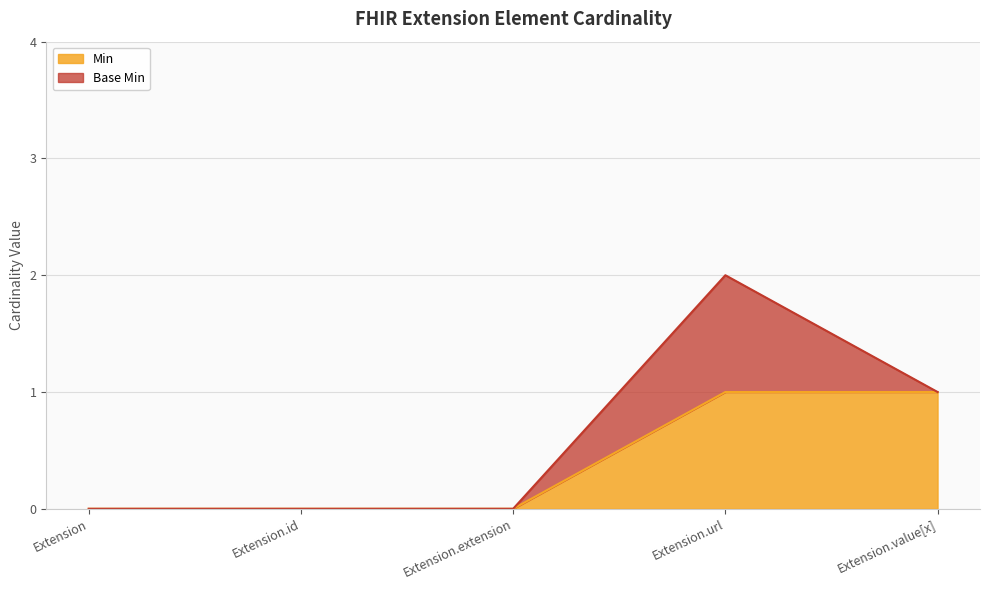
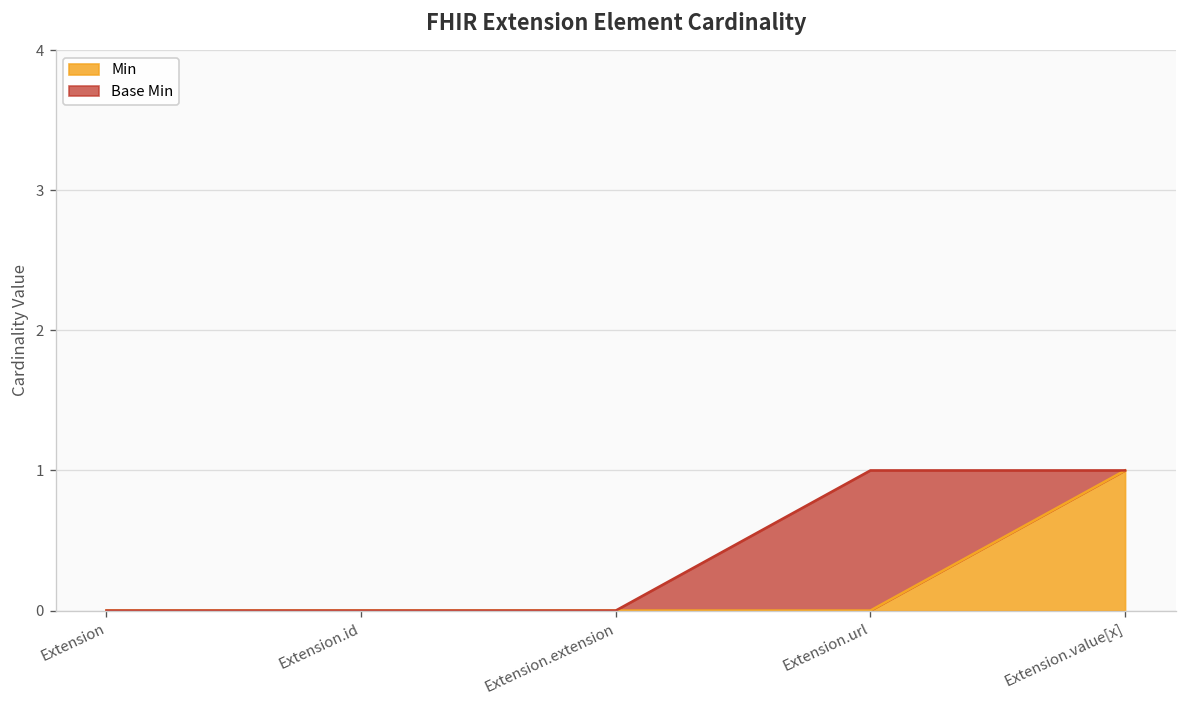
  {
    "Min": {
-     "Extension.url": 1
+     "Extension.url": 0
    }
  }
